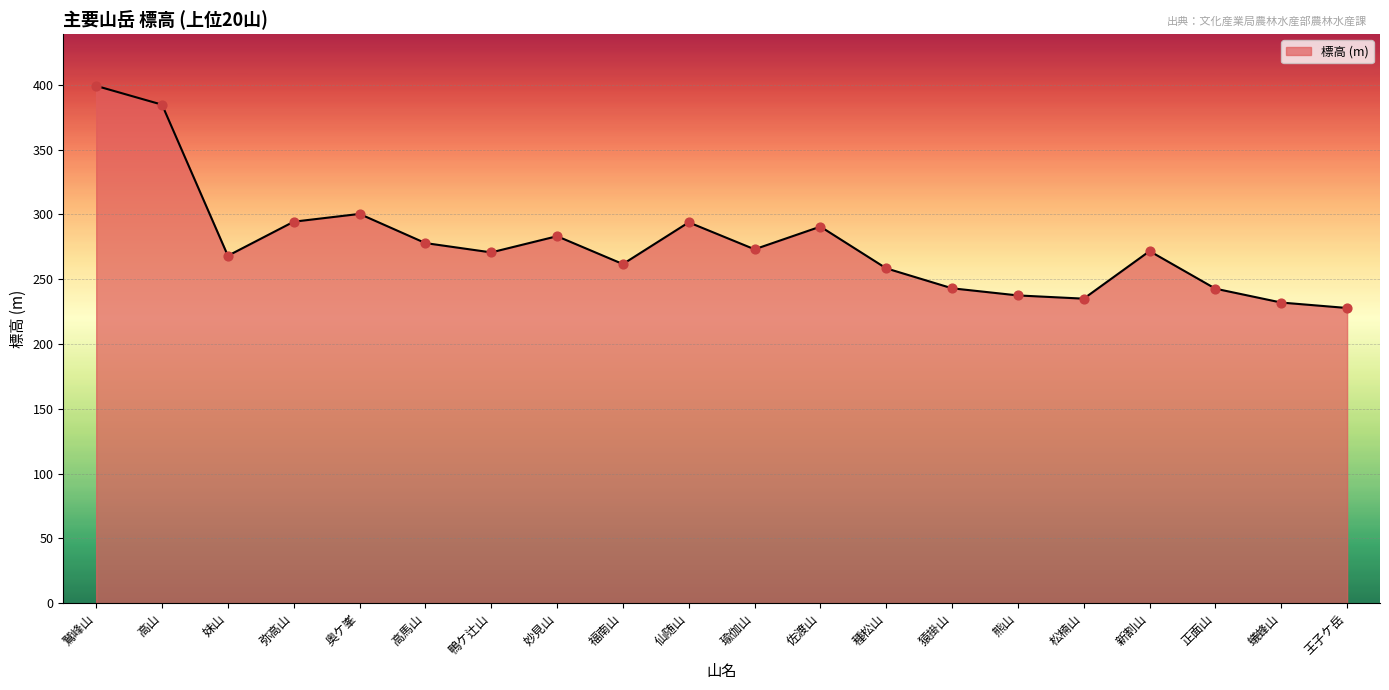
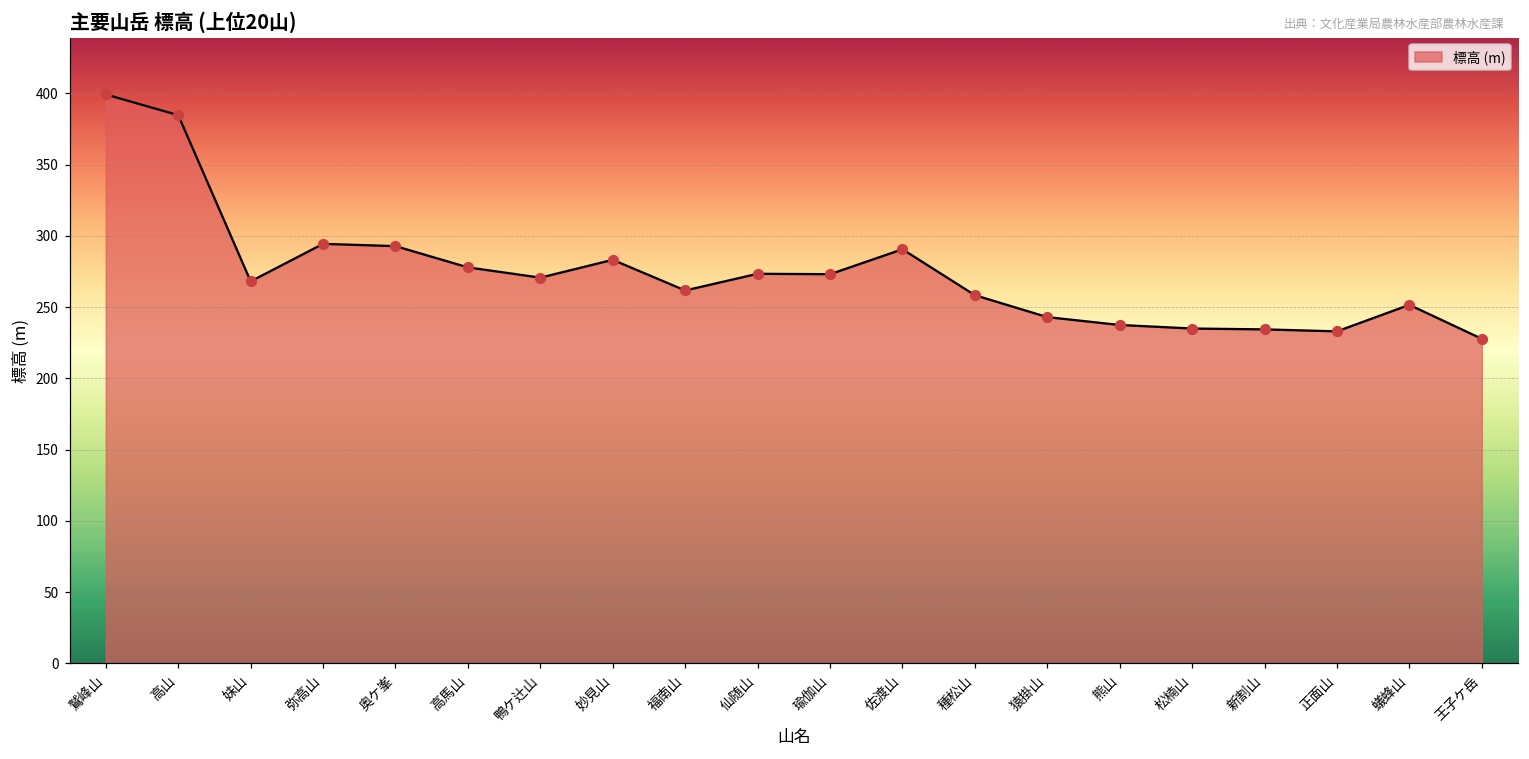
  {
    "鷲峰山": 399,
    "高山": 385,
    "妹山": 268,
    "弥高山": 294,
-   "奥ケ峯": 300,
+   "奥ケ峯": 293,
    "高馬山": 278,
    "鴨ケ辻山": 271,
    "妙見山": 283,
    "福南山": 262,
-   "仙随山": 294,
+   "仙随山": 273,
    "瑜伽山": 273,
    "佐渡山": 291,
    "種松山": 258,
    "猿掛山": 243,
    "熊山": 238,
    "松楠山": 235,
-   "新割山": 272,
-   "正面山": 243,
-   "蟻蜂山": 232,
+   "新割山": 234,
+   "正面山": 233,
+   "蟻蜂山": 252,
    "王子ケ岳": 228
  }
